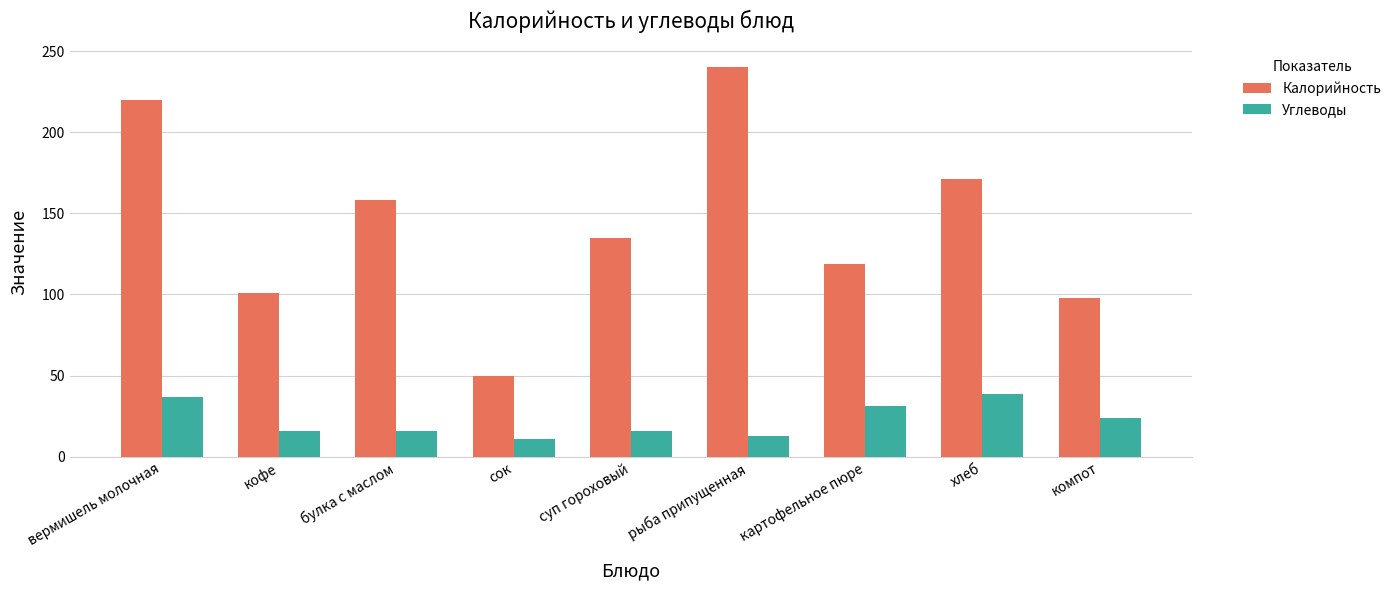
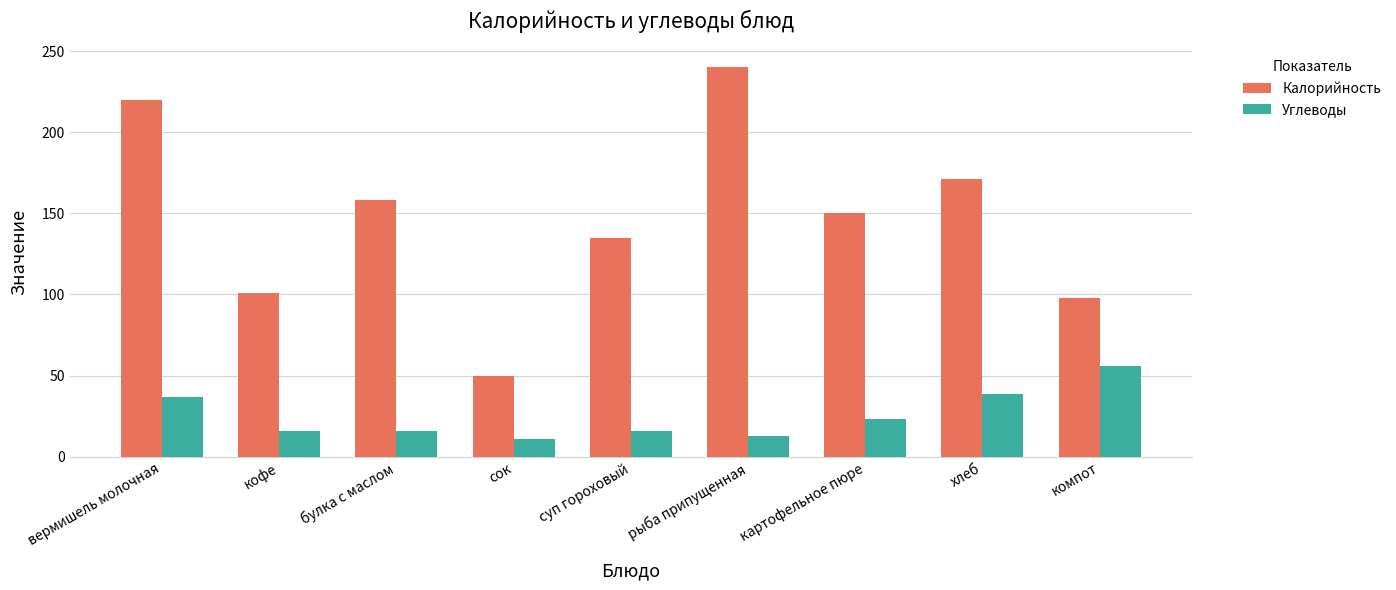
  {
    "Калорийность": {
      "вермишель молочная": 220,
      "кофе": 101,
      "булка с маслом": 158,
      "сок": 50,
      "суп гороховый": 135,
      "рыба припущенная": 240,
-     "картофельное пюре": 119,
+     "картофельное пюре": 150,
      "хлеб": 171,
      "компот": 98
    },
    "Углеводы": {
      "вермишель молочная": 37,
      "кофе": 16,
      "булка с маслом": 16,
      "сок": 11,
      "суп гороховый": 16,
      "рыба припущенная": 13,
-     "картофельное пюре": 31,
+     "картофельное пюре": 23,
      "хлеб": 39,
-     "компот": 24
+     "компот": 56
    }
  }
